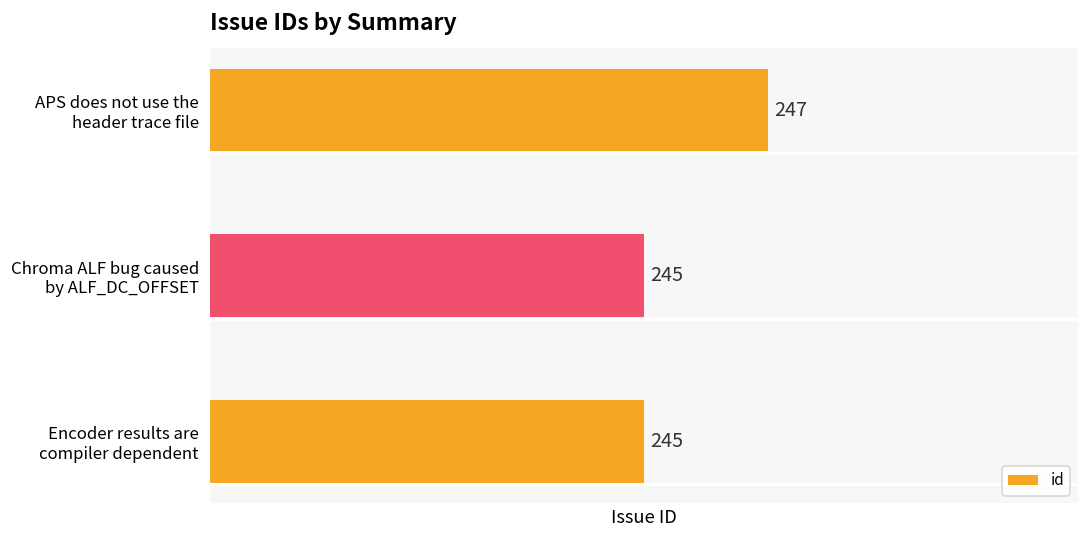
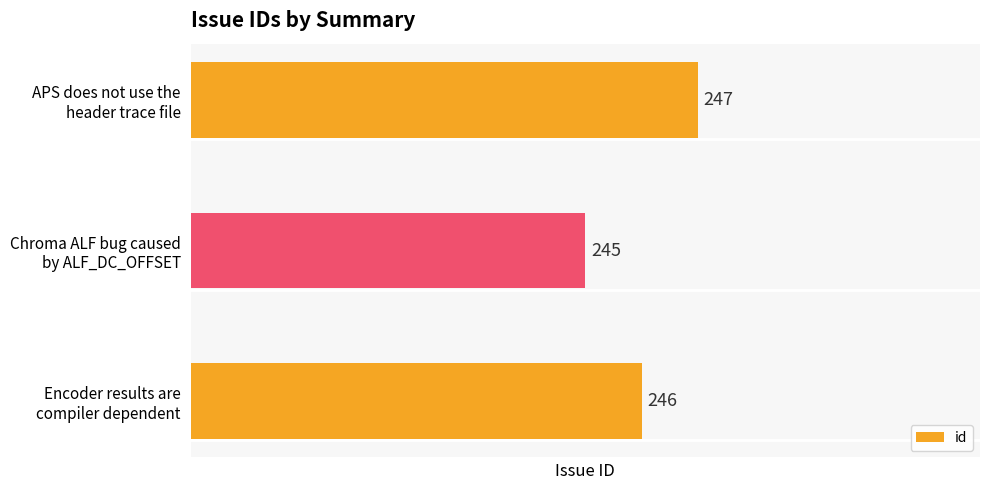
  {
    "APS does not use the header trace file": 247,
    "Chroma ALF bug caused by ALF_DC_OFFSET": 245,
-   "Encoder results are compiler dependent": 245
+   "Encoder results are compiler dependent": 246
  }
